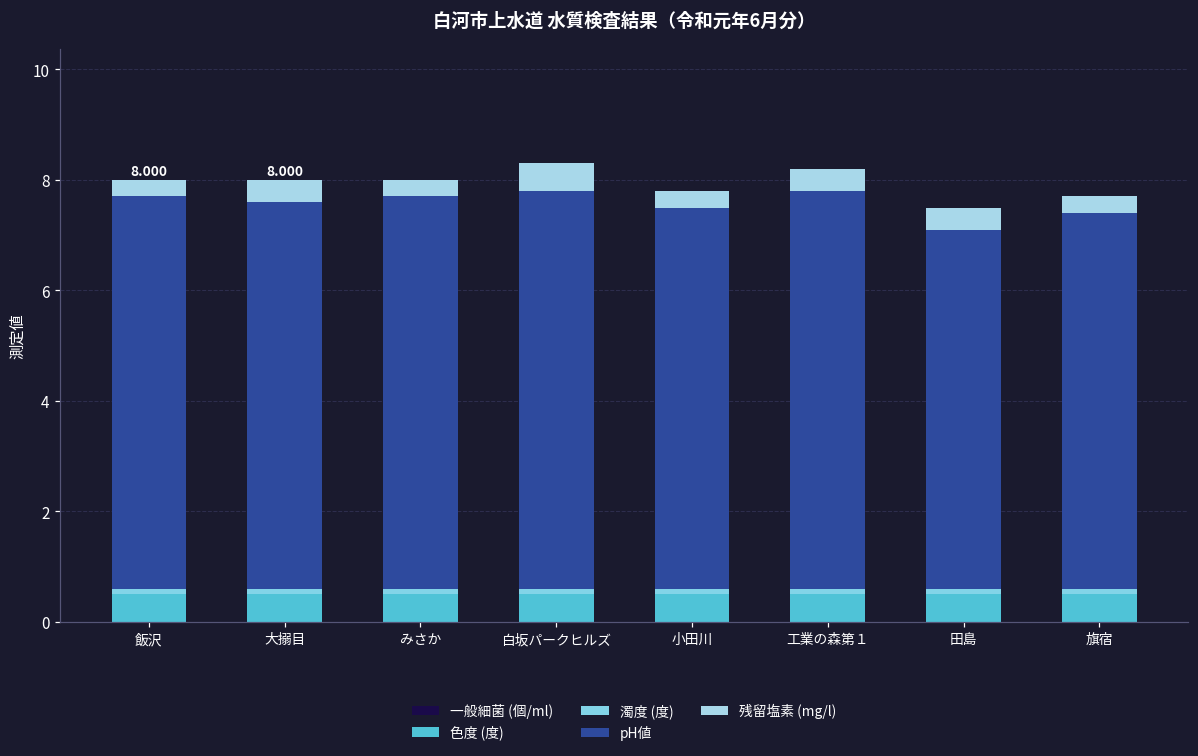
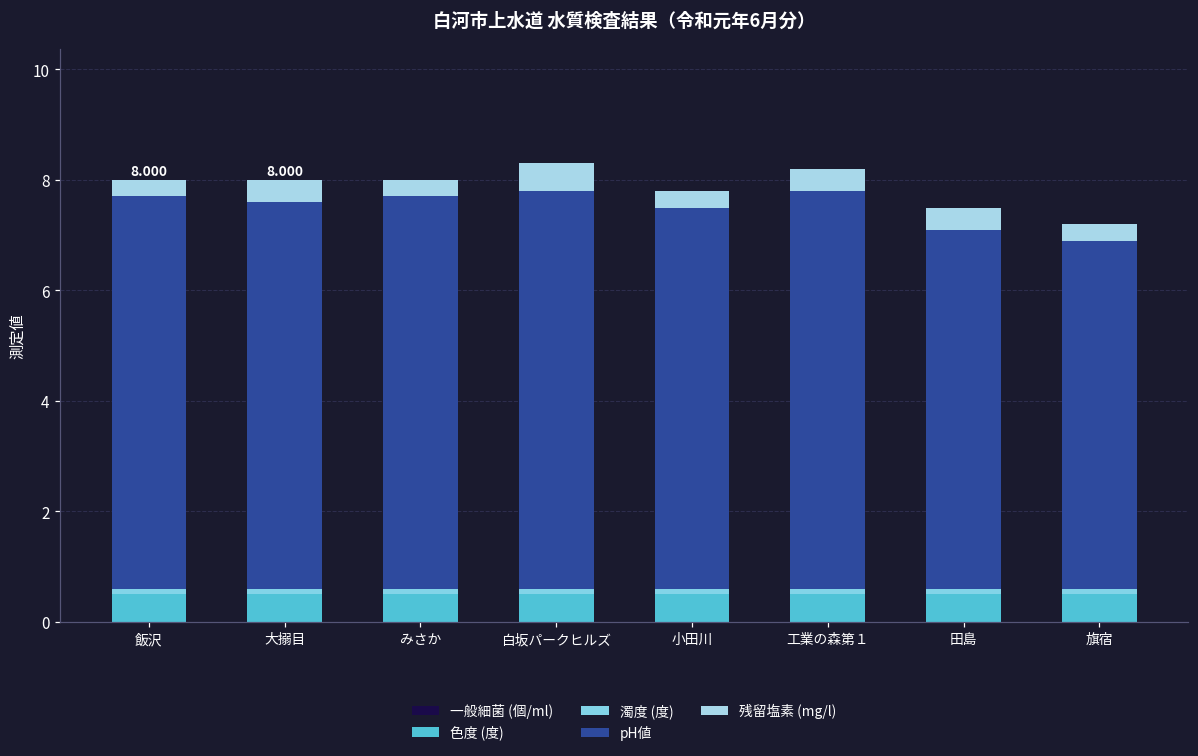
  {
    "一般細菌 (個/ml)": {
      "飯沢": 0.0,
      "大搦目": 0.0,
      "みさか": 0.0,
      "白坂パークヒルズ": 0.0,
      "小田川": 0.0,
      "工業の森第１": 0.0,
      "田島": 0.0,
      "旗宿": 0.0
    },
    "pH値": {
      "飯沢": 7.1,
      "大搦目": 7.0,
      "みさか": 7.1,
      "白坂パークヒルズ": 7.2,
      "小田川": 6.9,
      "工業の森第１": 7.2,
      "田島": 6.5,
-     "旗宿": 6.8
+     "旗宿": 6.3
    }
  }
